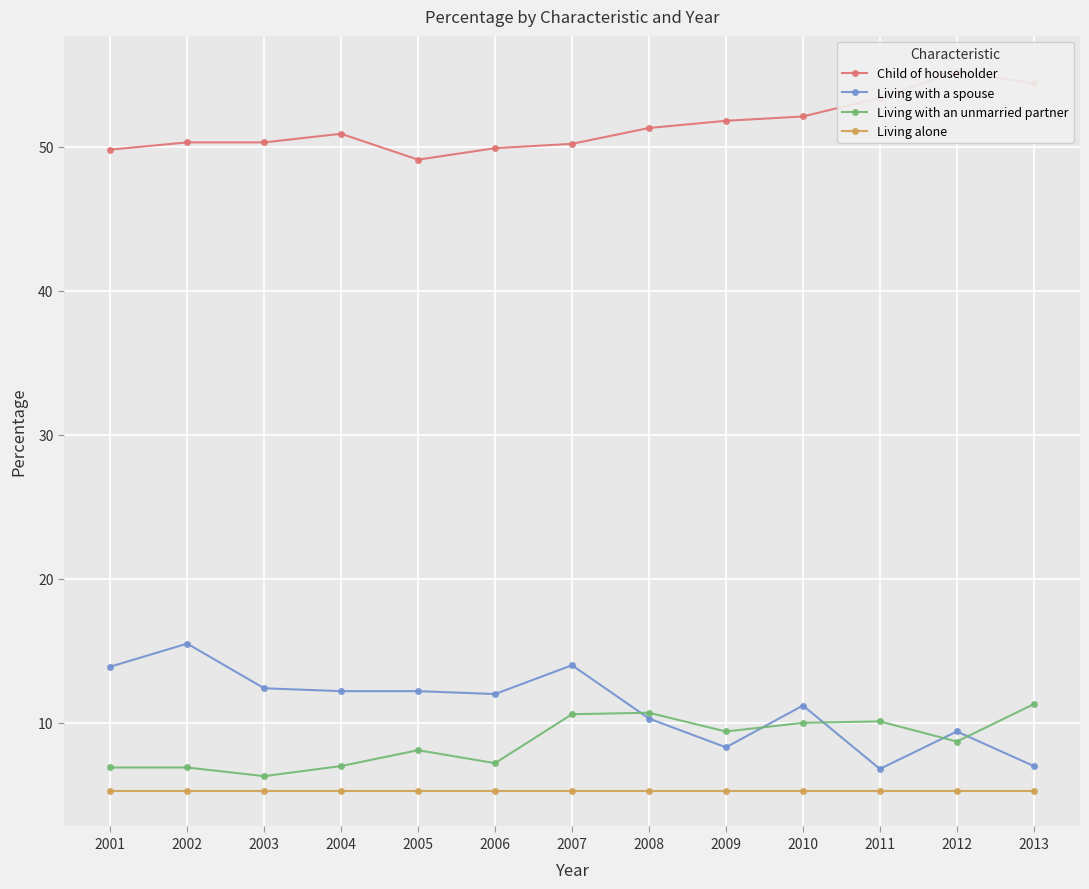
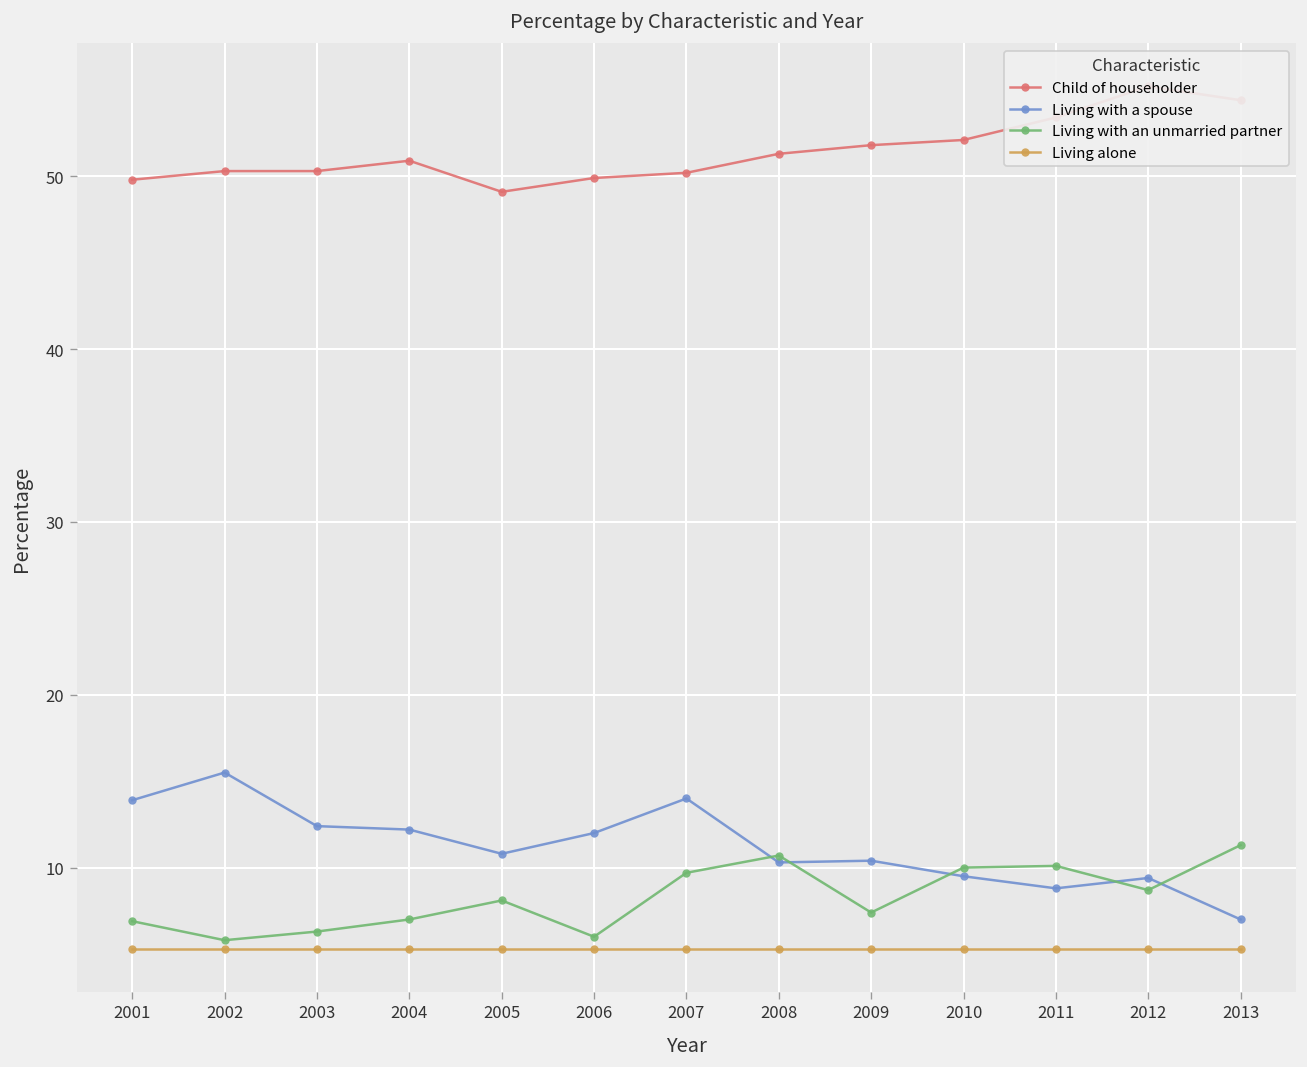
  {
    "Living with a spouse": {
      "2001": 13.9,
      "2002": 15.5,
      "2003": 12.4,
      "2004": 12.2,
-     "2005": 12.2,
+     "2005": 10.8,
      "2006": 12.0,
      "2007": 14.0,
      "2008": 10.3,
-     "2009": 8.3,
-     "2010": 11.2,
-     "2011": 6.8,
+     "2009": 10.4,
+     "2010": 9.5,
+     "2011": 8.8,
      "2012": 9.4,
      "2013": 7.0
    },
    "Living with an unmarried partner": {
      "2001": 6.9,
-     "2002": 6.9,
+     "2002": 5.8,
      "2003": 6.3,
      "2004": 7.0,
      "2005": 8.1,
-     "2006": 7.2,
-     "2007": 10.6,
+     "2006": 6.0,
+     "2007": 9.7,
      "2008": 10.7,
-     "2009": 9.4,
+     "2009": 7.4,
      "2010": 10.0,
      "2011": 10.1,
      "2012": 8.7,
      "2013": 11.3
    }
  }
